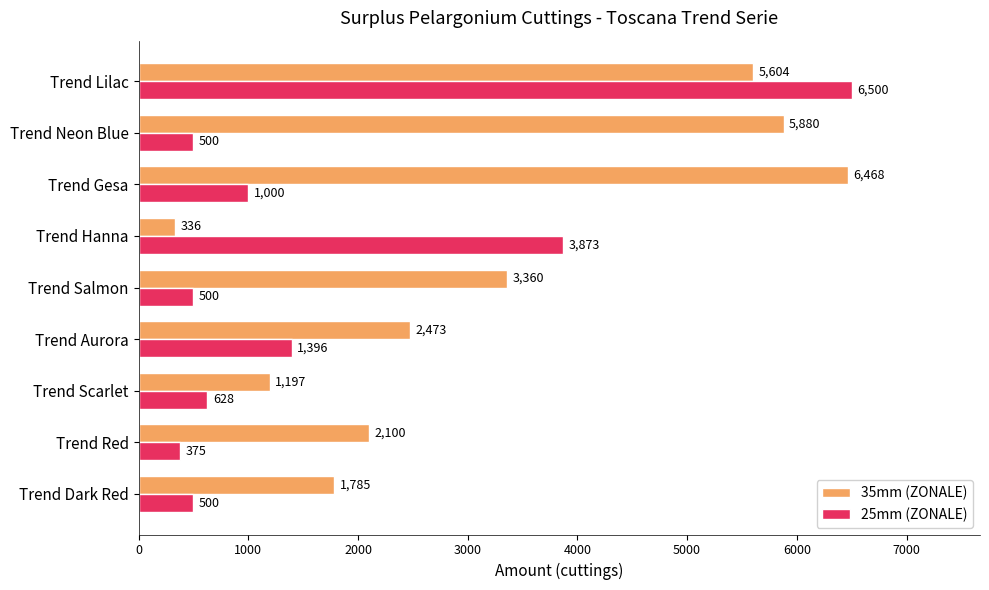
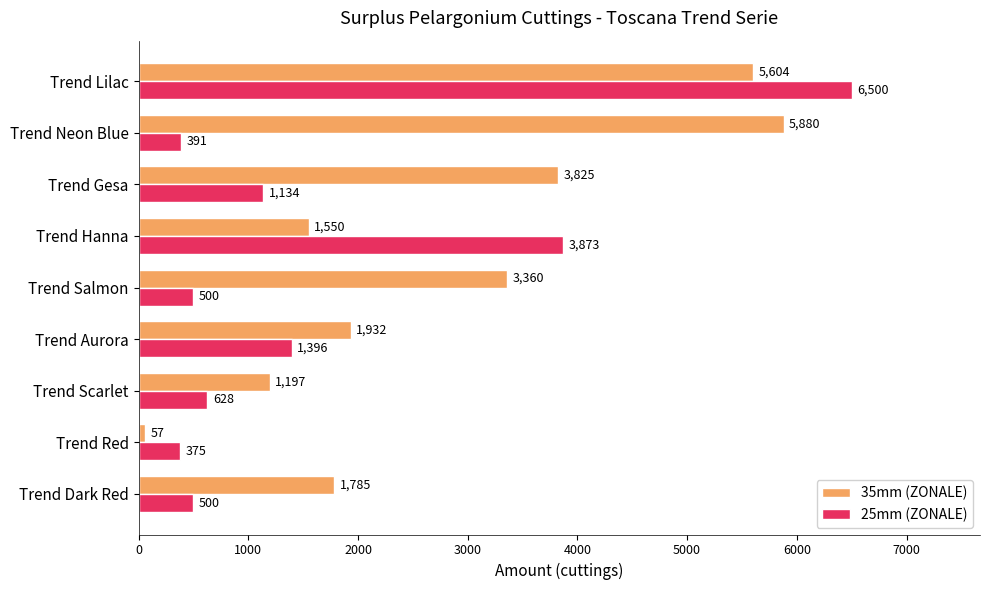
  {
    "35mm (ZONALE)": {
      "Trend Lilac": "5,604",
      "Trend Neon Blue": "5,880",
-     "Trend Gesa": "6,468",
-     "Trend Hanna": "336",
+     "Trend Gesa": "3,825",
+     "Trend Hanna": "1,550",
      "Trend Salmon": "3,360",
-     "Trend Aurora": "2,473",
+     "Trend Aurora": "1,932",
      "Trend Scarlet": "1,197",
-     "Trend Red": "2,100",
+     "Trend Red": "57",
      "Trend Dark Red": "1,785"
    },
    "25mm (ZONALE)": {
      "Trend Lilac": "6,500",
-     "Trend Neon Blue": "500",
-     "Trend Gesa": "1,000",
+     "Trend Neon Blue": "391",
+     "Trend Gesa": "1,134",
      "Trend Hanna": "3,873",
      "Trend Salmon": "500",
      "Trend Aurora": "1,396",
      "Trend Scarlet": "628",
      "Trend Red": "375",
      "Trend Dark Red": "500"
    }
  }
